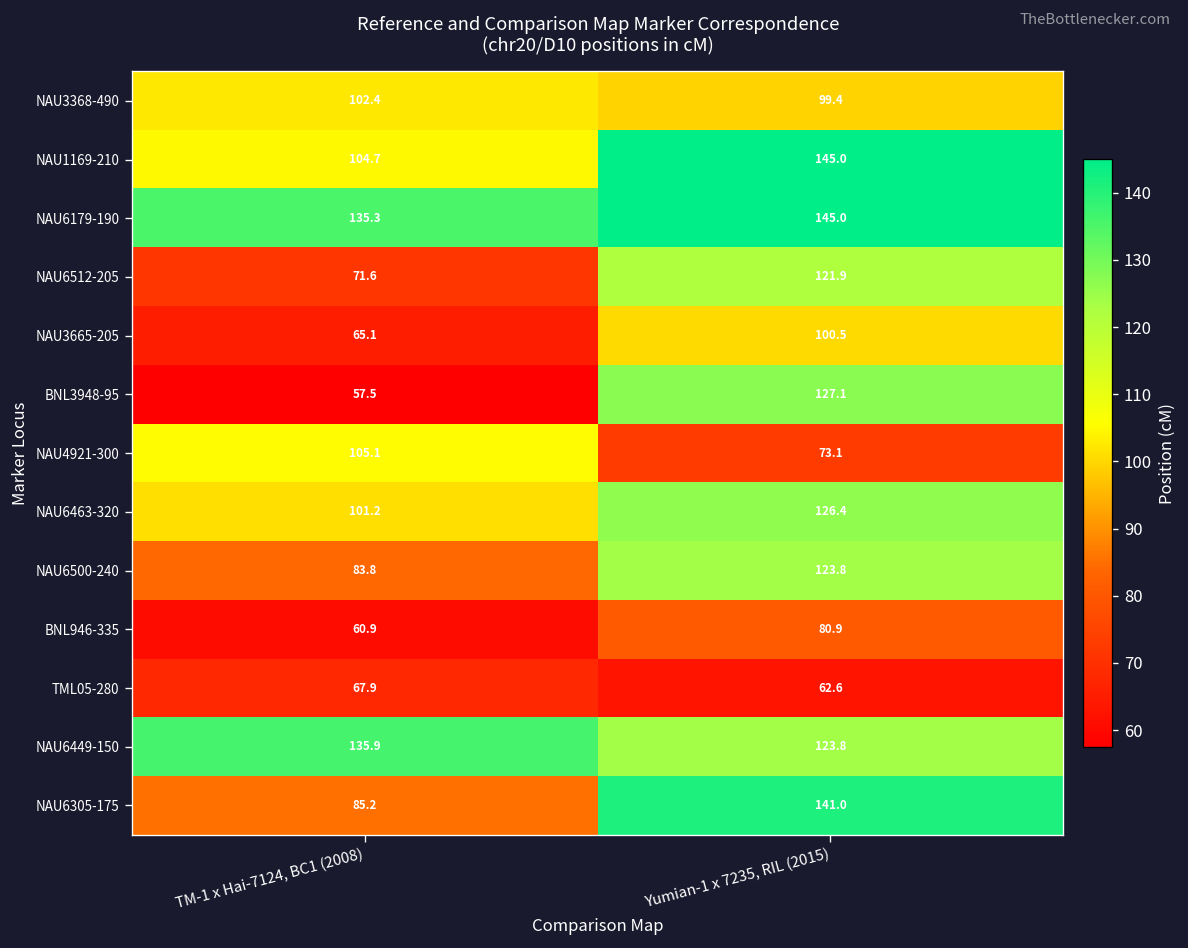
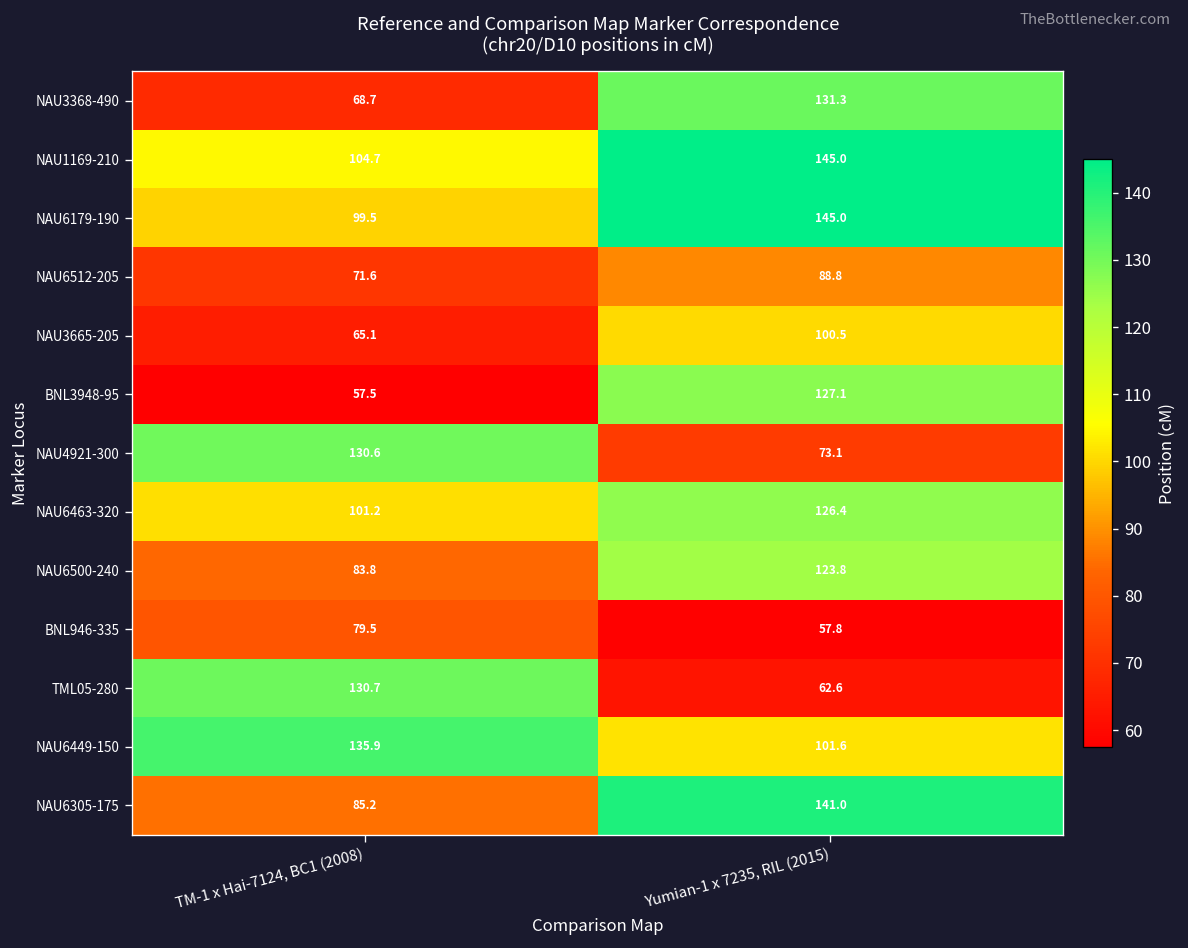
  {
    "NAU3368-490": {
-     "TM-1 x Hai-7124, BC1 (2008)": 102.4,
-     "Yumian-1 x 7235, RIL (2015)": 99.4
+     "TM-1 x Hai-7124, BC1 (2008)": 68.7,
+     "Yumian-1 x 7235, RIL (2015)": 131.3
    },
    "NAU1169-210": {
      "TM-1 x Hai-7124, BC1 (2008)": 104.7,
      "Yumian-1 x 7235, RIL (2015)": 145.0
    },
    "NAU6179-190": {
-     "TM-1 x Hai-7124, BC1 (2008)": 135.3,
+     "TM-1 x Hai-7124, BC1 (2008)": 99.5,
      "Yumian-1 x 7235, RIL (2015)": 145.0
    },
    "NAU6512-205": {
      "TM-1 x Hai-7124, BC1 (2008)": 71.6,
-     "Yumian-1 x 7235, RIL (2015)": 121.9
+     "Yumian-1 x 7235, RIL (2015)": 88.8
    },
    "NAU3665-205": {
      "TM-1 x Hai-7124, BC1 (2008)": 65.1,
      "Yumian-1 x 7235, RIL (2015)": 100.5
    },
    "BNL3948-95": {
      "TM-1 x Hai-7124, BC1 (2008)": 57.5,
      "Yumian-1 x 7235, RIL (2015)": 127.1
    },
    "NAU4921-300": {
-     "TM-1 x Hai-7124, BC1 (2008)": 105.1,
+     "TM-1 x Hai-7124, BC1 (2008)": 130.6,
      "Yumian-1 x 7235, RIL (2015)": 73.1
    },
    "NAU6463-320": {
      "TM-1 x Hai-7124, BC1 (2008)": 101.2,
      "Yumian-1 x 7235, RIL (2015)": 126.4
    },
    "NAU6500-240": {
      "TM-1 x Hai-7124, BC1 (2008)": 83.8,
      "Yumian-1 x 7235, RIL (2015)": 123.8
    },
    "BNL946-335": {
-     "TM-1 x Hai-7124, BC1 (2008)": 60.9,
-     "Yumian-1 x 7235, RIL (2015)": 80.9
+     "TM-1 x Hai-7124, BC1 (2008)": 79.5,
+     "Yumian-1 x 7235, RIL (2015)": 57.8
    },
    "TML05-280": {
-     "TM-1 x Hai-7124, BC1 (2008)": 67.9,
+     "TM-1 x Hai-7124, BC1 (2008)": 130.7,
      "Yumian-1 x 7235, RIL (2015)": 62.6
    },
    "NAU6449-150": {
      "TM-1 x Hai-7124, BC1 (2008)": 135.9,
-     "Yumian-1 x 7235, RIL (2015)": 123.8
+     "Yumian-1 x 7235, RIL (2015)": 101.6
    },
    "NAU6305-175": {
      "TM-1 x Hai-7124, BC1 (2008)": 85.2,
      "Yumian-1 x 7235, RIL (2015)": 141.0
    }
  }
